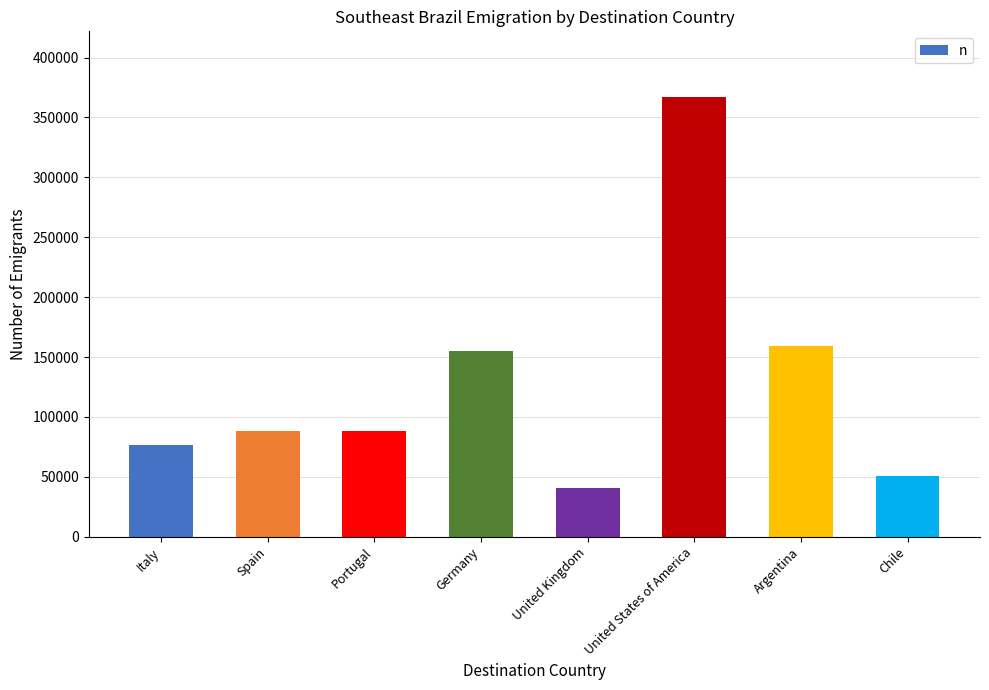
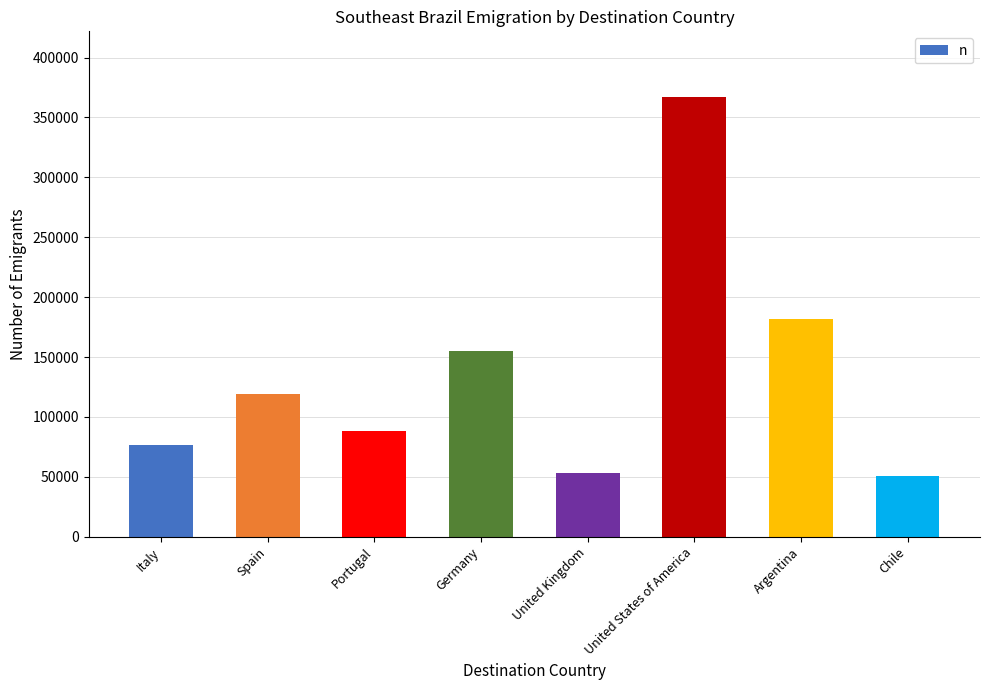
  {
    "Italy": 76000,
-   "Spain": 88000,
+   "Spain": 119000,
    "Portugal": 88000,
    "Germany": 155000,
-   "United Kingdom": 41000,
+   "United Kingdom": 54000,
    "United States of America": 367000,
-   "Argentina": 159000,
+   "Argentina": 182000,
    "Chile": 51000
  }
